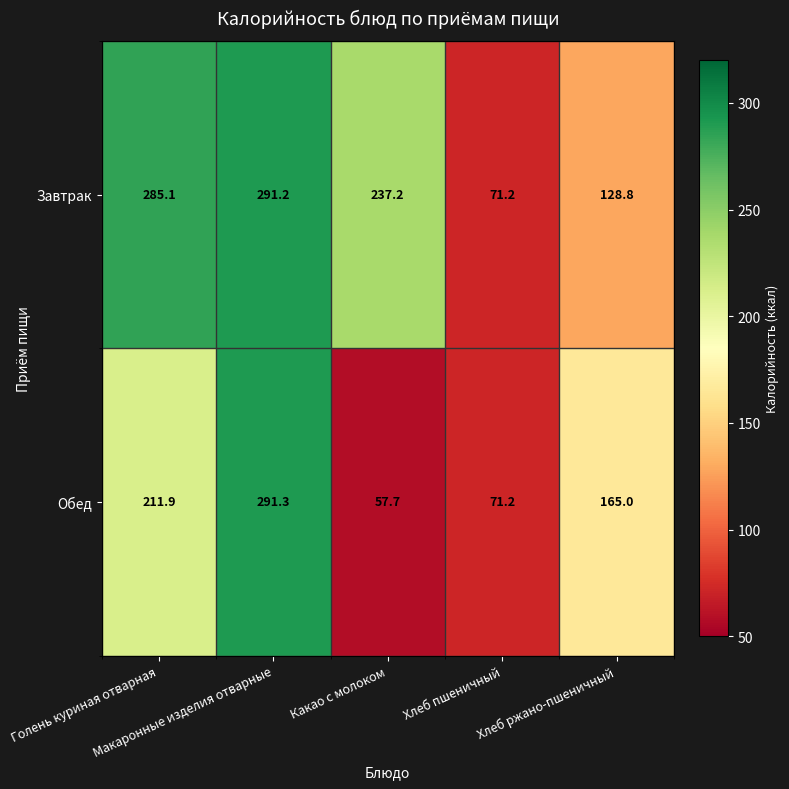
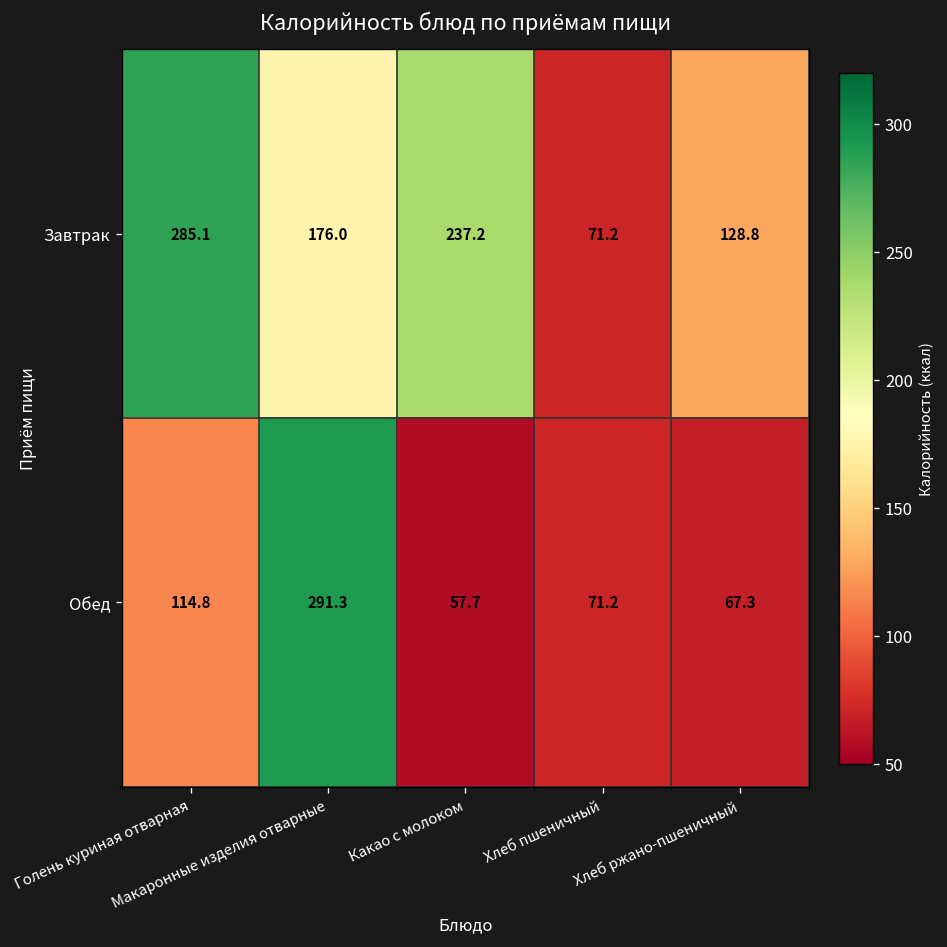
  {
    "Завтрак": {
      "Голень куриная отварная": 285.1,
-     "Макаронные изделия отварные": 291.2,
+     "Макаронные изделия отварные": 176.0,
      "Какао с молоком": 237.2,
      "Хлеб пшеничный": 71.2,
      "Хлеб ржано-пшеничный": 128.8
    },
    "Обед": {
-     "Голень куриная отварная": 211.9,
+     "Голень куриная отварная": 114.8,
      "Макаронные изделия отварные": 291.3,
      "Какао с молоком": 57.7,
      "Хлеб пшеничный": 71.2,
-     "Хлеб ржано-пшеничный": 165.0
+     "Хлеб ржано-пшеничный": 67.3
    }
  }
